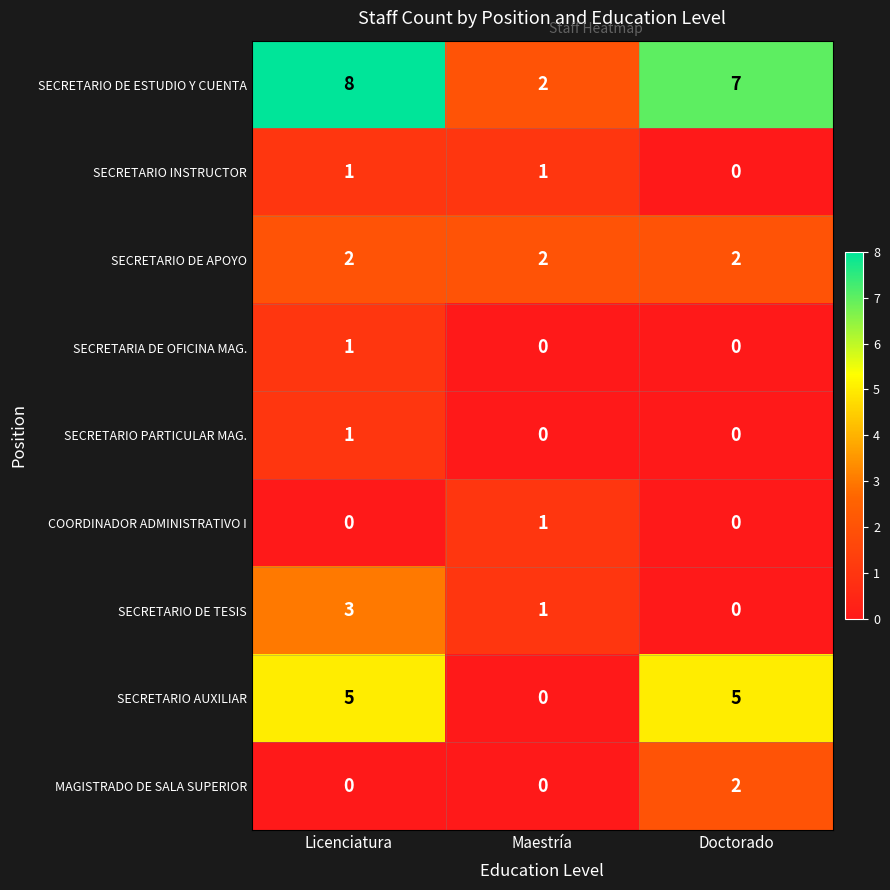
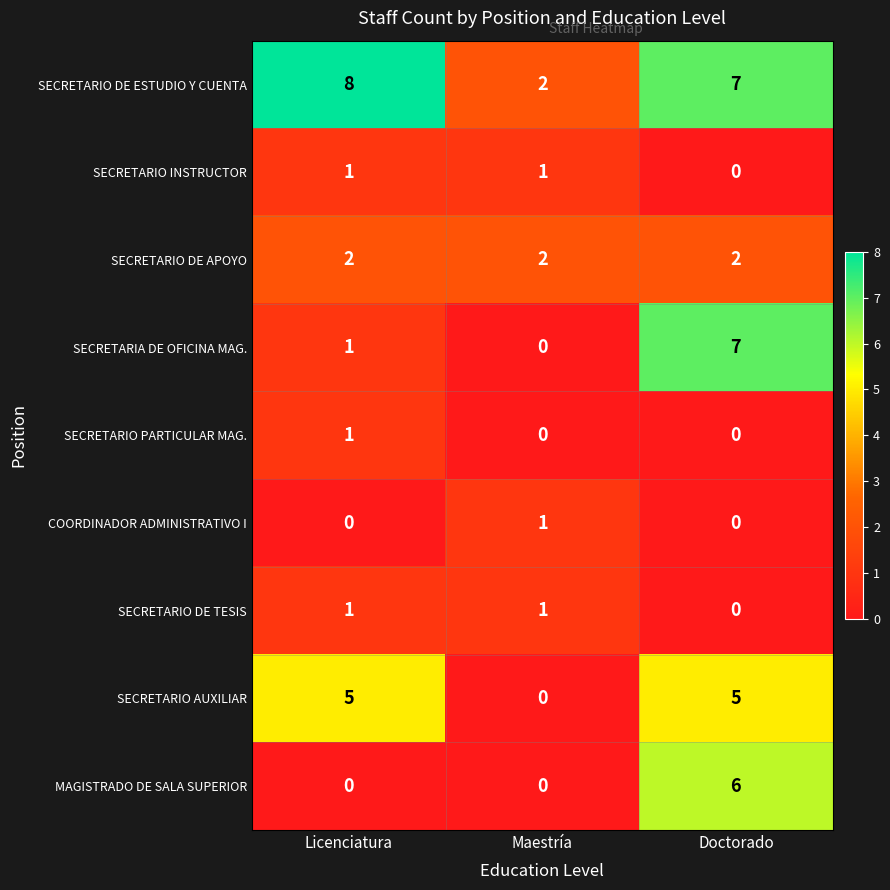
  {
    "SECRETARIO DE ESTUDIO Y CUENTA": {
      "Licenciatura": 8,
      "Maestría": 2,
      "Doctorado": 7
    },
    "SECRETARIO INSTRUCTOR": {
      "Licenciatura": 1,
      "Maestría": 1,
      "Doctorado": 0
    },
    "SECRETARIO DE APOYO": {
      "Licenciatura": 2,
      "Maestría": 2,
      "Doctorado": 2
    },
    "SECRETARIA DE OFICINA MAG.": {
      "Licenciatura": 1,
      "Maestría": 0,
-     "Doctorado": 0
+     "Doctorado": 7
    },
    "SECRETARIO PARTICULAR MAG.": {
      "Licenciatura": 1,
      "Maestría": 0,
      "Doctorado": 0
    },
    "COORDINADOR ADMINISTRATIVO I": {
      "Licenciatura": 0,
      "Maestría": 1,
      "Doctorado": 0
    },
    "SECRETARIO DE TESIS": {
-     "Licenciatura": 3,
+     "Licenciatura": 1,
      "Maestría": 1,
      "Doctorado": 0
    },
    "SECRETARIO AUXILIAR": {
      "Licenciatura": 5,
      "Maestría": 0,
      "Doctorado": 5
    },
    "MAGISTRADO DE SALA SUPERIOR": {
      "Licenciatura": 0,
      "Maestría": 0,
-     "Doctorado": 2
+     "Doctorado": 6
    }
  }
